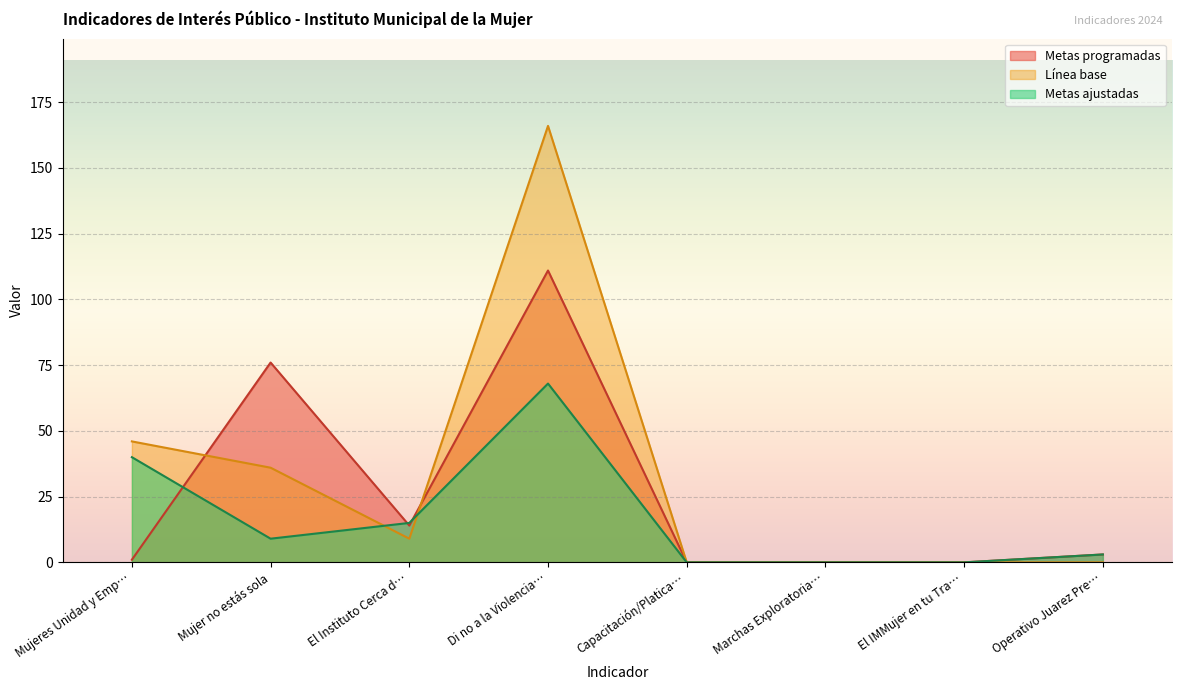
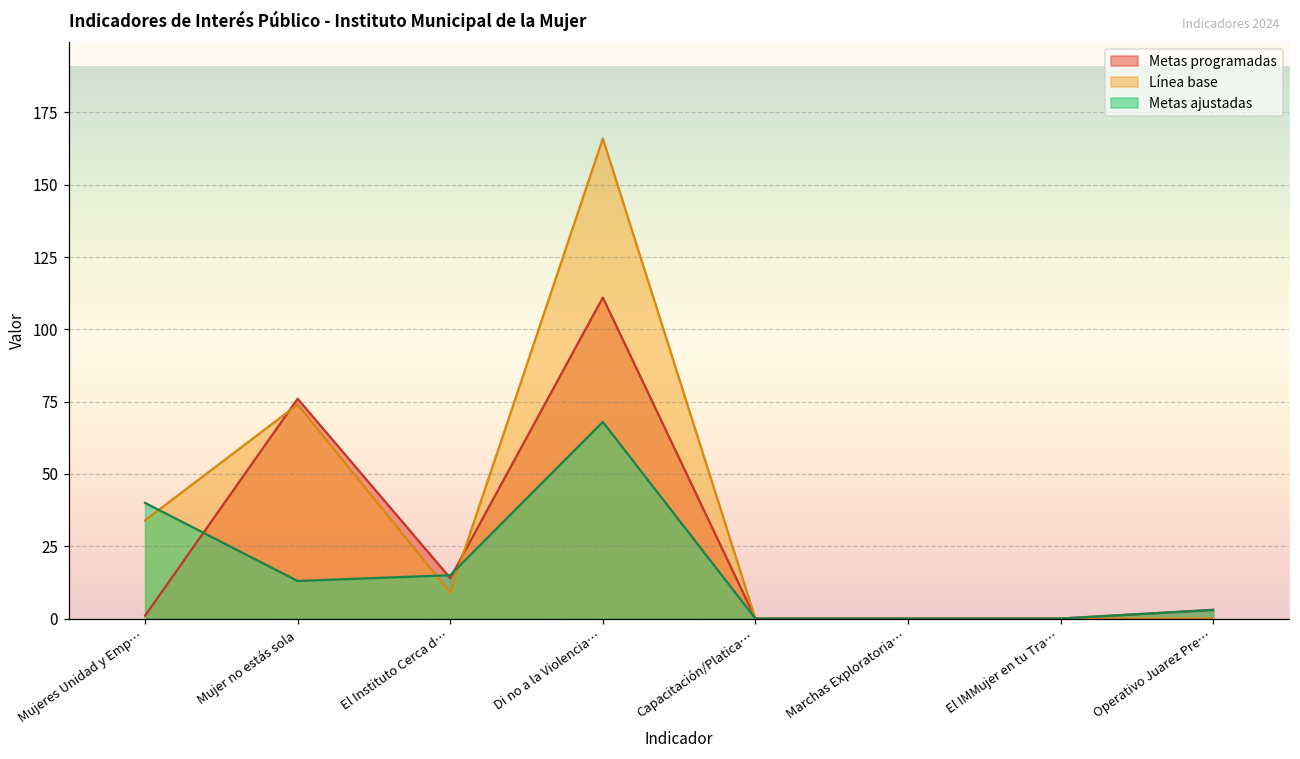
  {
    "Metas programadas": {
      "Mujeres Unidad y Emp…": 1,
      "Mujer no estás sola": 76,
      "El Instituto Cerca d…": 14,
      "Di no a la Violencia…": 111
    },
    "Línea base": {
-     "Mujeres Unidad y Emp…": 46,
-     "Mujer no estás sola": 36,
+     "Mujeres Unidad y Emp…": 34,
+     "Mujer no estás sola": 74,
      "El Instituto Cerca d…": 9,
      "Di no a la Violencia…": 166,
      "Operativo Juarez Pre…": 0
    },
    "Metas ajustadas": {
      "Mujeres Unidad y Emp…": 40,
-     "Mujer no estás sola": 9,
+     "Mujer no estás sola": 13,
      "El Instituto Cerca d…": 15,
      "Di no a la Violencia…": 68
    }
  }
